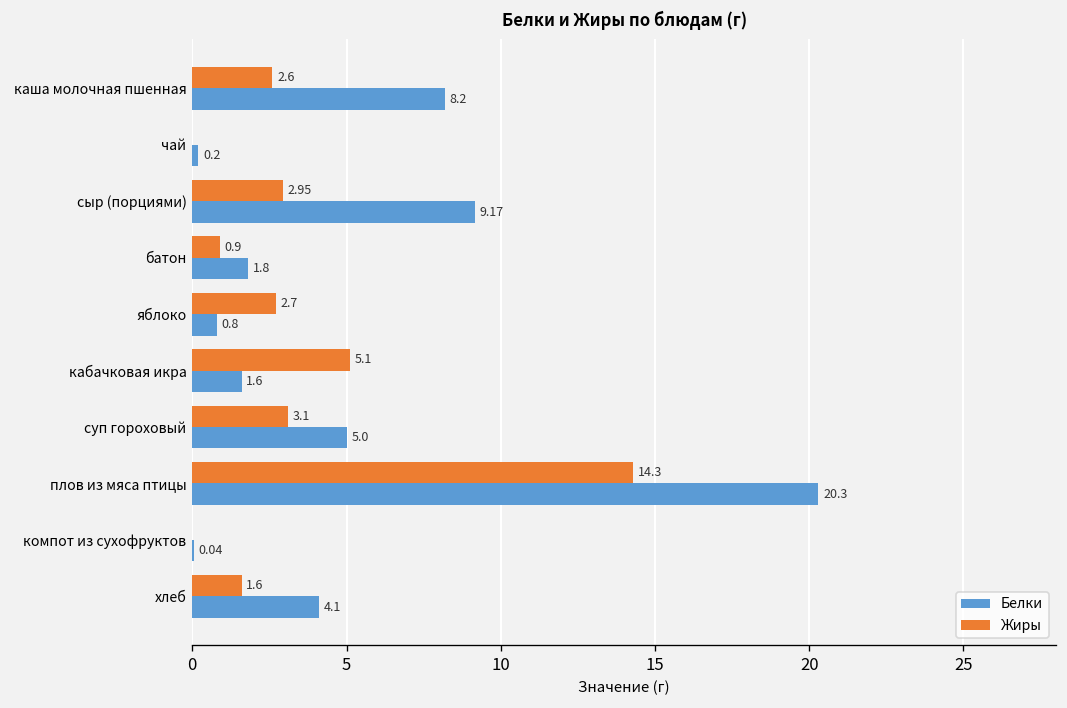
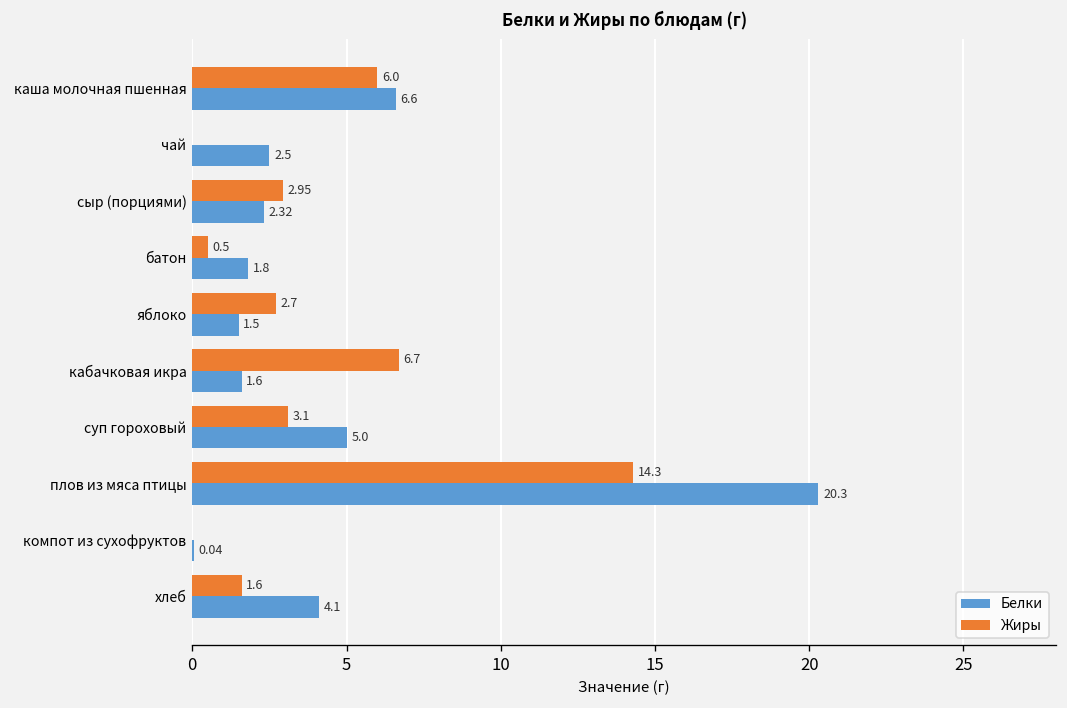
  {
    "Белки": {
-     "каша молочная пшенная": 8.2,
-     "чай": 0.2,
-     "сыр (порциями)": 9.17,
+     "каша молочная пшенная": 6.6,
+     "чай": 2.5,
+     "сыр (порциями)": 2.32,
      "батон": 1.8,
-     "яблоко": 0.8,
+     "яблоко": 1.5,
      "кабачковая икра": 1.6,
      "суп гороховый": 5.0,
      "плов из мяса птицы": 20.3,
      "компот из сухофруктов": 0.04,
      "хлеб": 4.1
    },
    "Жиры": {
-     "каша молочная пшенная": 2.6,
+     "каша молочная пшенная": 6.0,
      "сыр (порциями)": 2.95,
-     "батон": 0.9,
+     "батон": 0.5,
      "яблоко": 2.7,
-     "кабачковая икра": 5.1,
+     "кабачковая икра": 6.7,
      "суп гороховый": 3.1,
      "плов из мяса птицы": 14.3,
      "хлеб": 1.6
    }
  }
